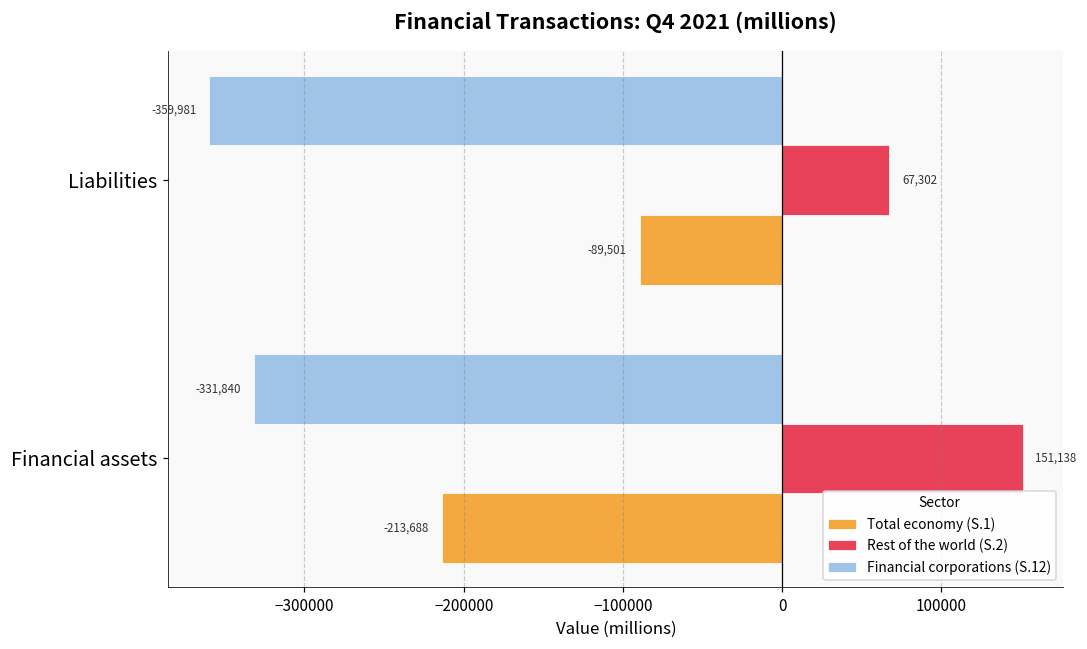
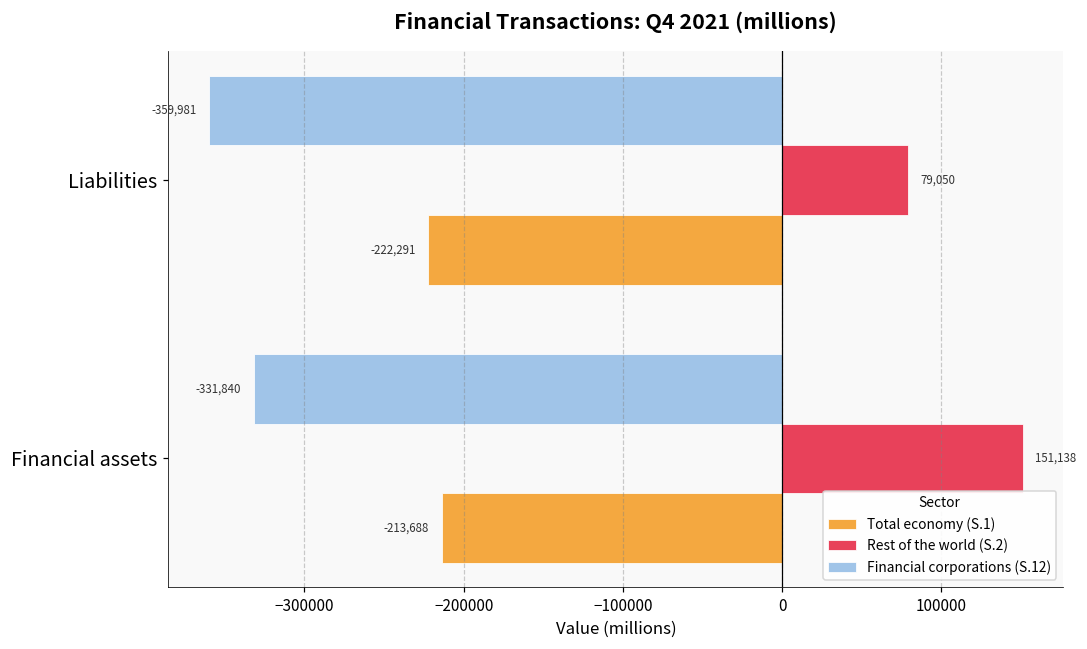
  {
    "Total economy (S.1)": {
-     "Liabilities": "-89,501",
+     "Liabilities": "-222,291",
      "Financial assets": "-213,688"
    },
    "Rest of the world (S.2)": {
-     "Liabilities": "67,302",
+     "Liabilities": "79,050",
      "Financial assets": "151,138"
    },
    "Financial corporations (S.12)": {
      "Liabilities": "-359,981",
      "Financial assets": "-331,840"
    }
  }
